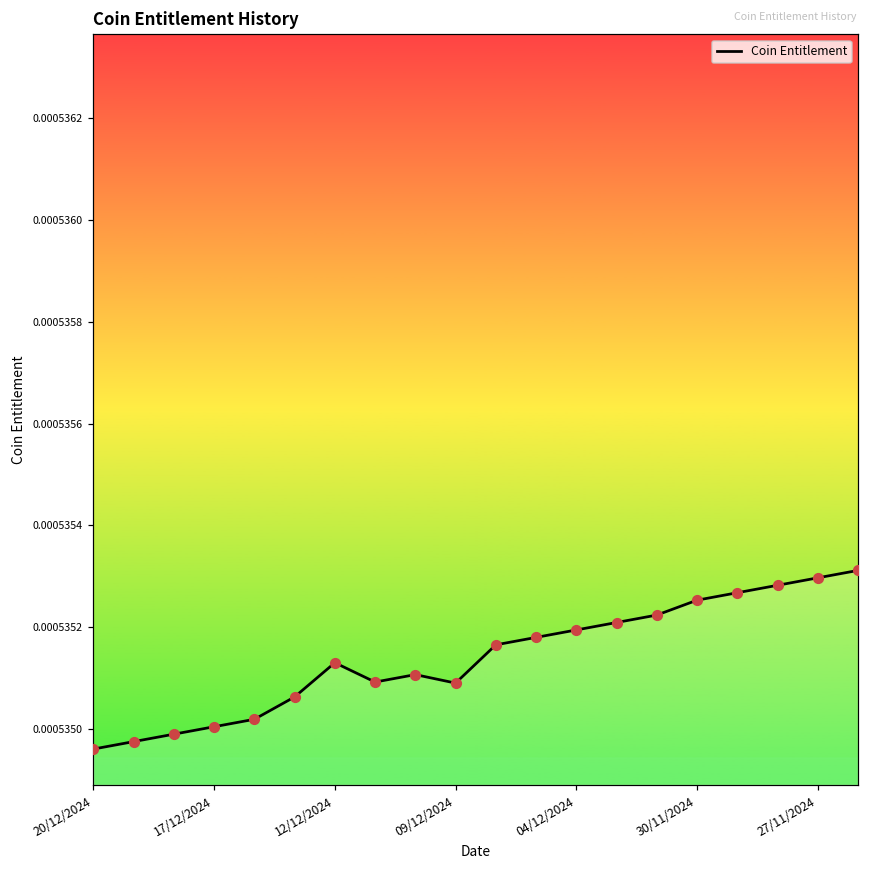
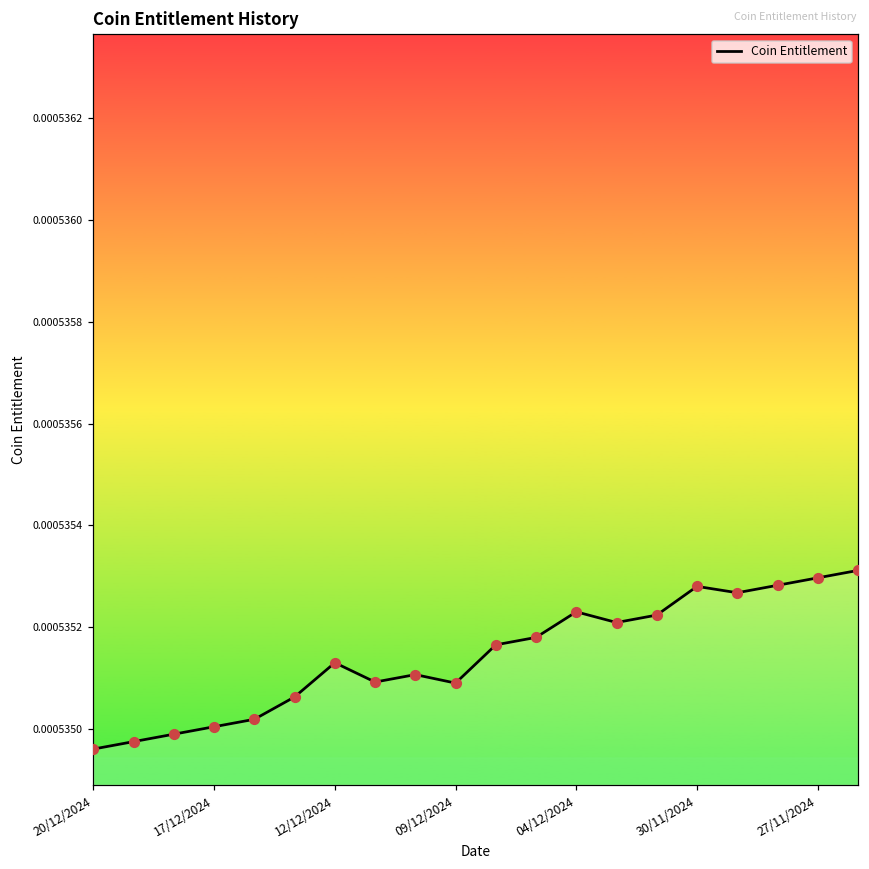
  {
    "20/12/2024": 0.00053496,
    "17/12/2024": 0.00053500,
    "12/12/2024": 0.00053513,
    "09/12/2024": 0.00053509,
-   "04/12/2024": 0.00053519,
-   "30/11/2024": 0.00053525,
+   "04/12/2024": 0.00053523,
+   "30/11/2024": 0.00053528,
    "27/11/2024": 0.00053530
  }
